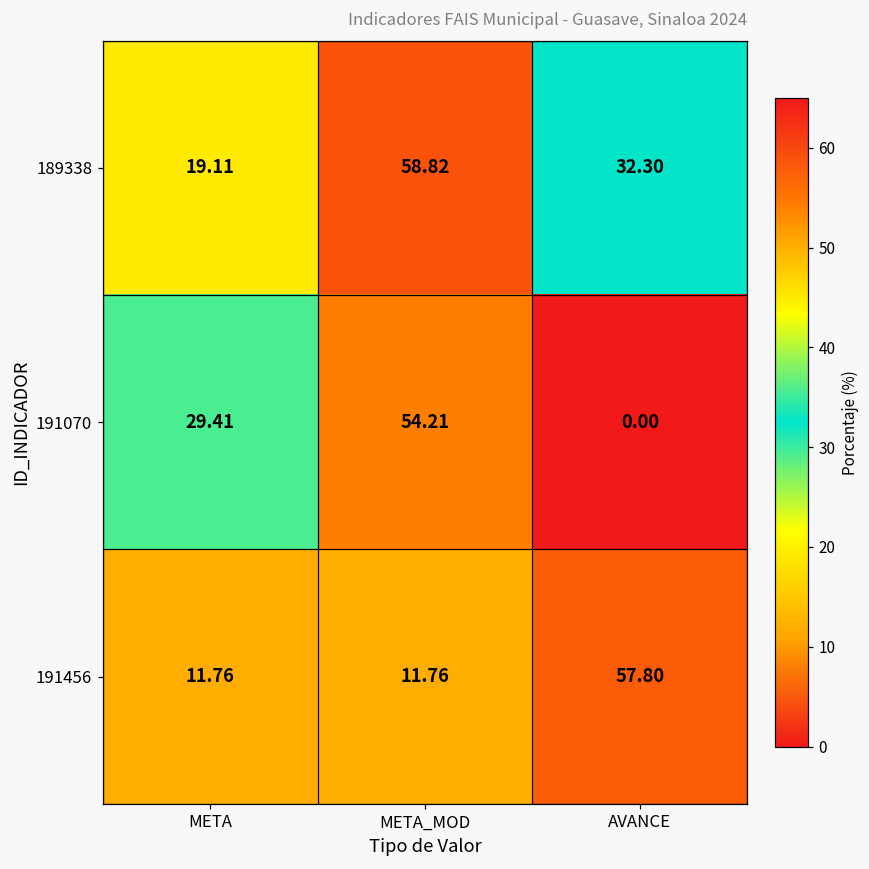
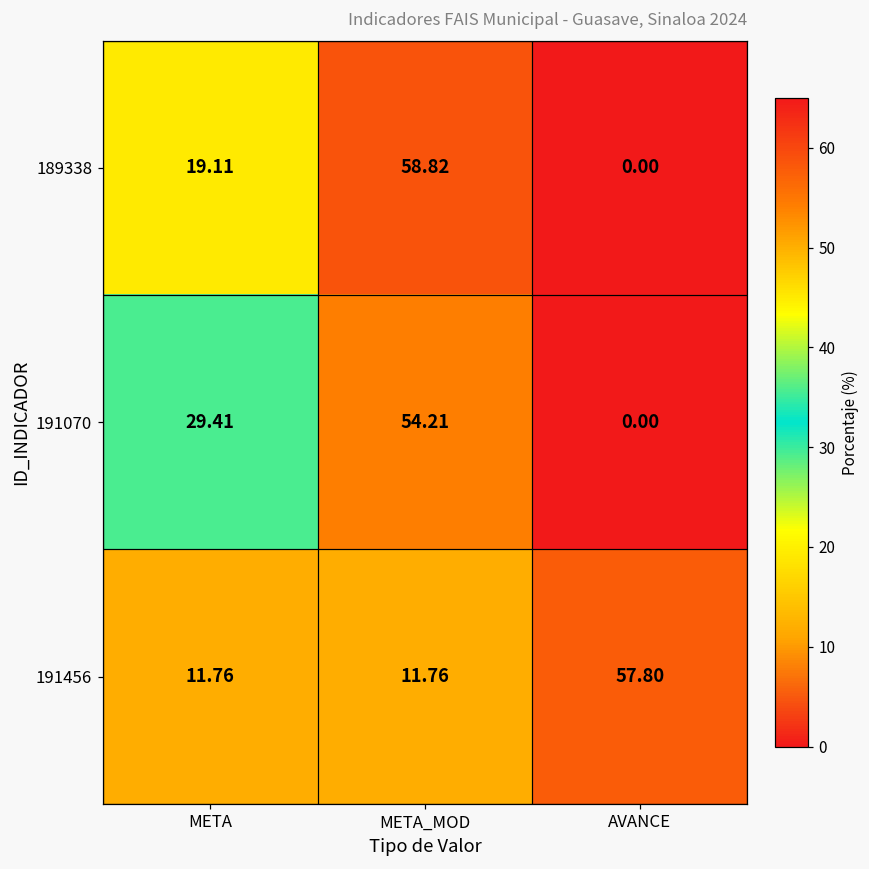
  {
    "189338": {
      "META": 19.11,
      "META_MOD": 58.82,
-     "AVANCE": 32.30
+     "AVANCE": 0.00
    },
    "191070": {
      "META": 29.41,
      "META_MOD": 54.21,
      "AVANCE": 0.00
    },
    "191456": {
      "META": 11.76,
      "META_MOD": 11.76,
      "AVANCE": 57.80
    }
  }
